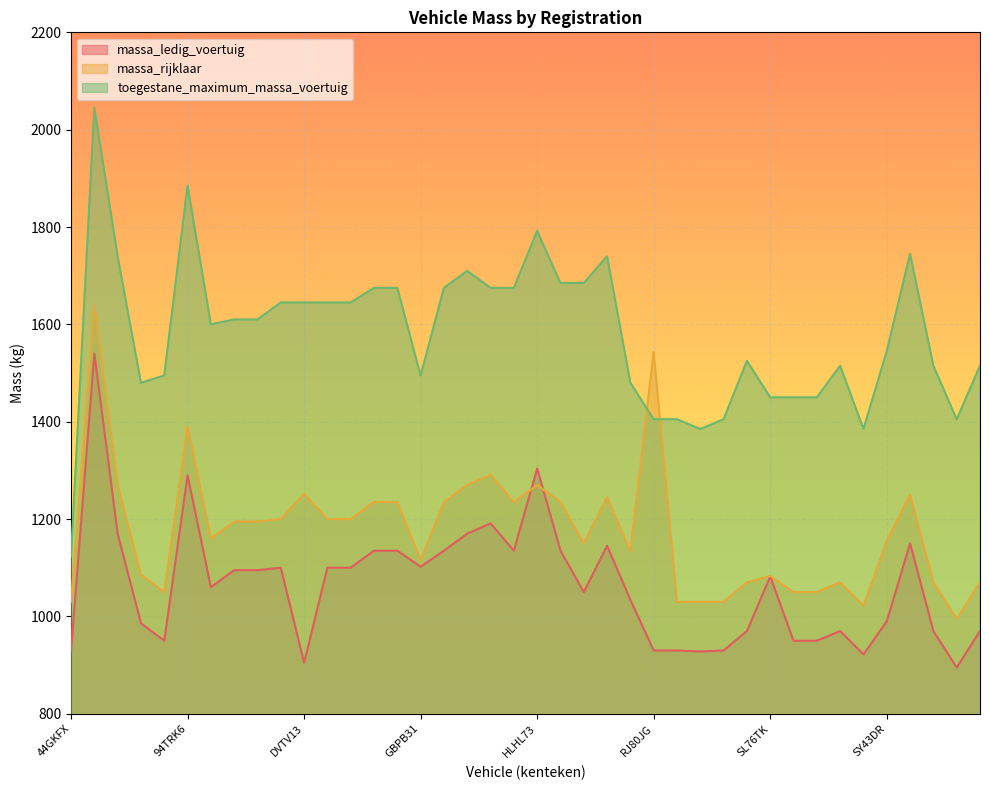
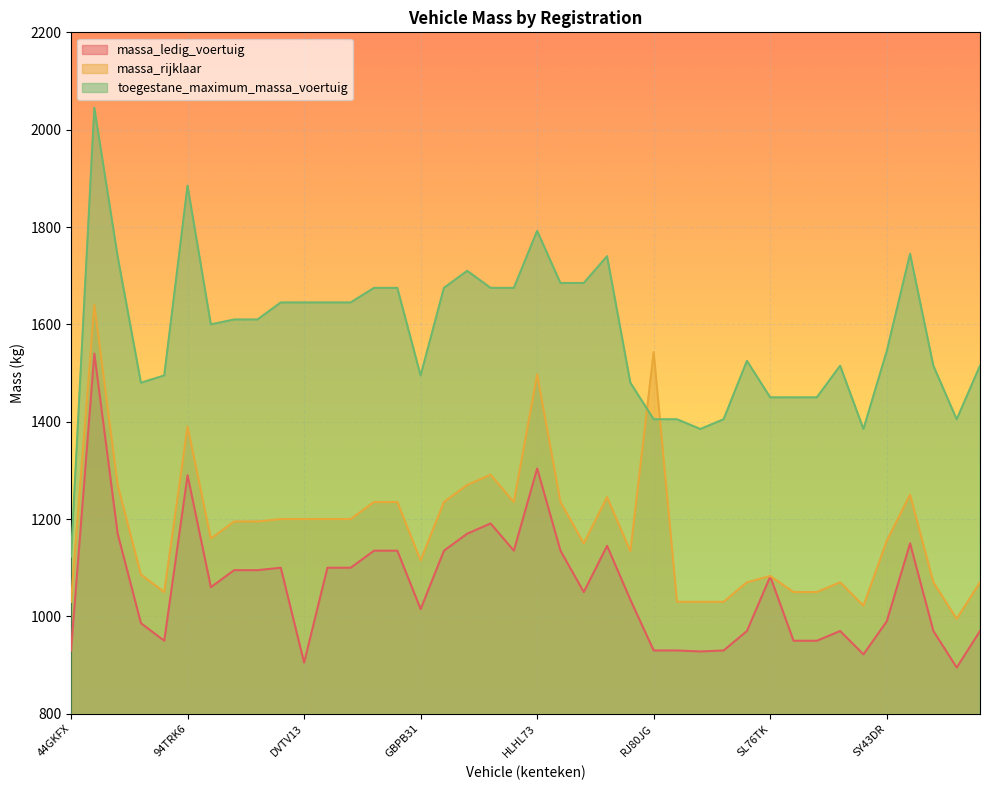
  {
    "massa_ledig_voertuig": {
      "44GKFX": 930,
      "94TRK6": 1290,
      "DVTV13": 910,
-     "GBPB31": 1100,
+     "GBPB31": 1020,
      "HLHL73": 1300,
      "RJ80JG": 930,
      "SY43DR": 990
    },
    "massa_rijklaar": {
      "44GKFX": 1030,
      "94TRK6": 1390,
-     "DVTV13": 1250,
+     "DVTV13": 1200,
      "GBPB31": 1120,
-     "HLHL73": 1270,
+     "HLHL73": 1500,
      "RJ80JG": 1540,
      "SY43DR": 1160
    },
    "toegestane_maximum_massa_voertuig": {
      "44GKFX": 1120,
      "94TRK6": 1890,
      "DVTV13": 1650,
      "GBPB31": 1500,
      "HLHL73": 1790,
      "RJ80JG": 1410,
      "SL76TK": 1450,
      "SY43DR": 1550
    }
  }
